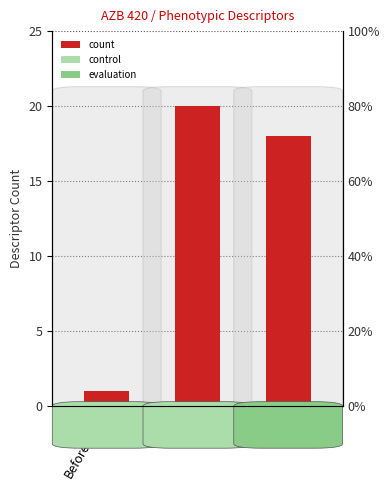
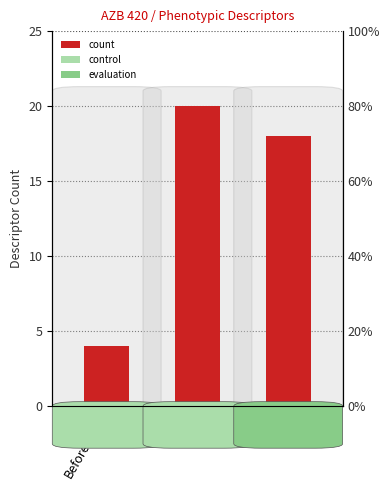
  {
-   "Before2006": 1
+   "Before2006": 4
  }
